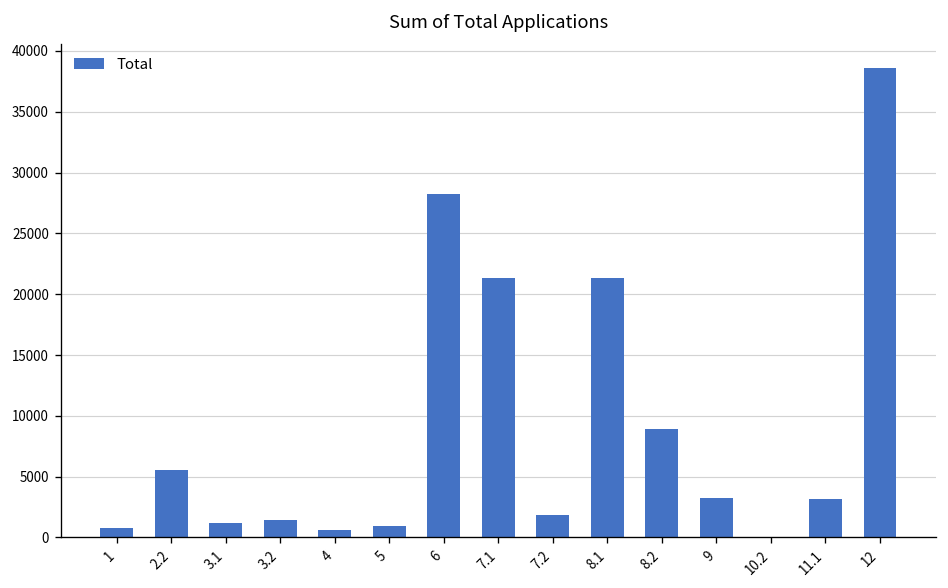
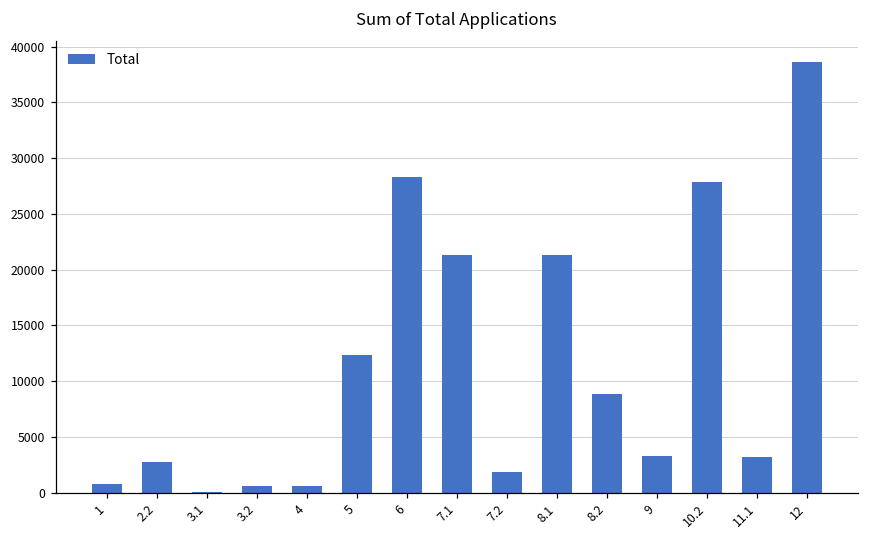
  {
    "1": 800,
-   "2.2": 5500,
-   "3.1": 1200,
-   "3.2": 1400,
+   "2.2": 2800,
+   "3.1": 0,
+   "3.2": 600,
    "4": 600,
-   "5": 900,
+   "5": 12400,
    "6": 28300,
    "7.1": 21400,
    "7.2": 1900,
    "8.1": 21300,
    "8.2": 8900,
    "9": 3300,
-   "10.2": 0,
+   "10.2": 27900,
    "11.1": 3200,
    "12": 38600
  }
